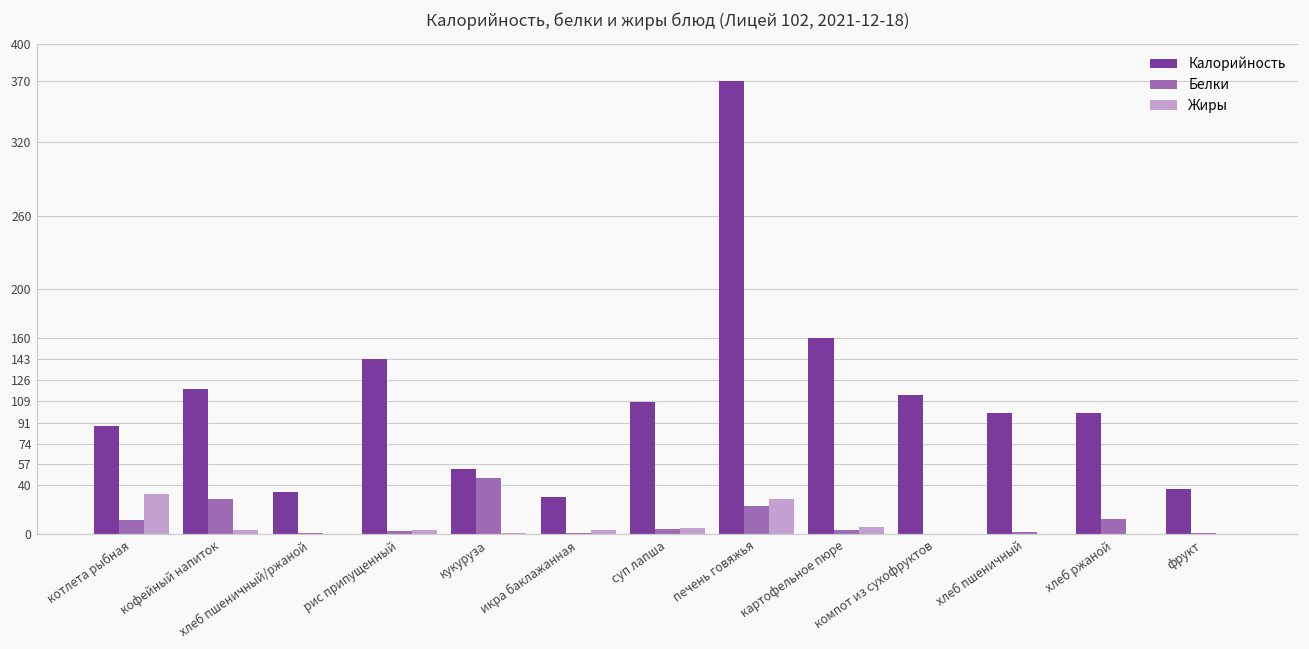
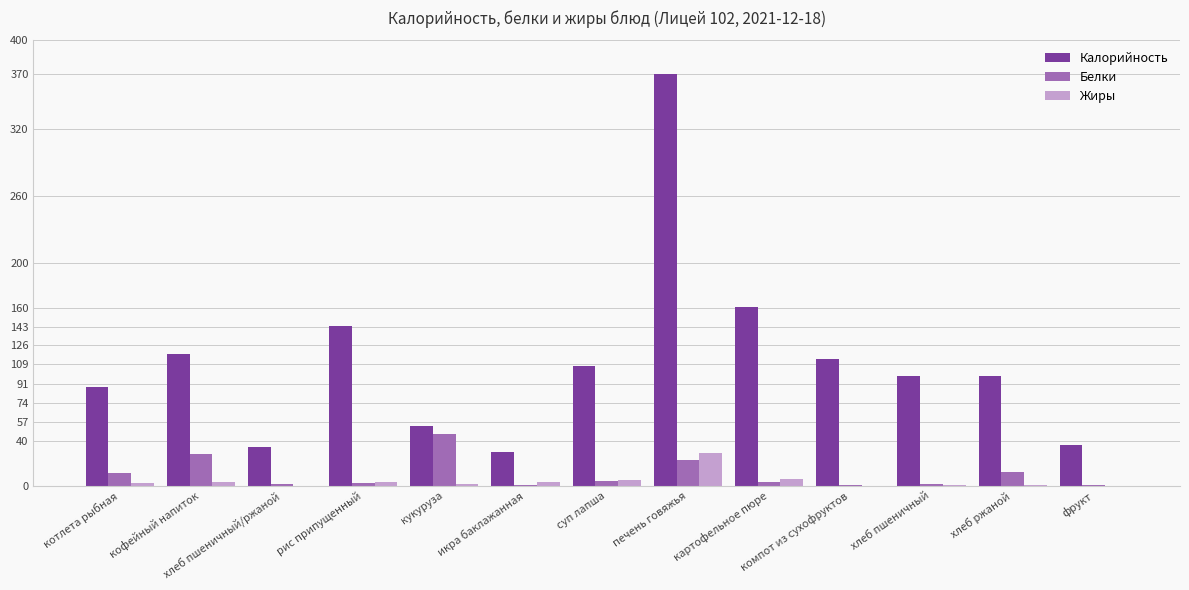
  {
    "Калорийность": {
      "котлета рыбная": 88,
      "кофейный напиток": 119,
      "хлеб пшеничный/ржаной": 35,
      "рис припущенный": 143,
      "кукуруза": 53,
      "икра баклажанная": 30,
      "суп лапша": 108,
      "печень говяжья": 370,
      "картофельное пюре": 160,
      "компот из сухофруктов": 114,
      "хлеб пшеничный": 99,
      "хлеб ржаной": 99,
      "фрукт": 37
    },
    "Белки": {
      "котлета рыбная": 11,
      "кофейный напиток": 29,
      "рис припущенный": 2,
      "кукуруза": 46,
      "суп лапша": 4,
      "печень говяжья": 23,
      "картофельное пюре": 3,
      "хлеб ржаной": 12
    },
    "Жиры": {
-     "котлета рыбная": 33,
+     "котлета рыбная": 2,
      "кофейный напиток": 3,
      "рис припущенный": 4,
      "икра баклажанная": 3,
      "суп лапша": 5,
      "печень говяжья": 29,
      "картофельное пюре": 6,
      "компот из сухофруктов": 0
    }
  }
